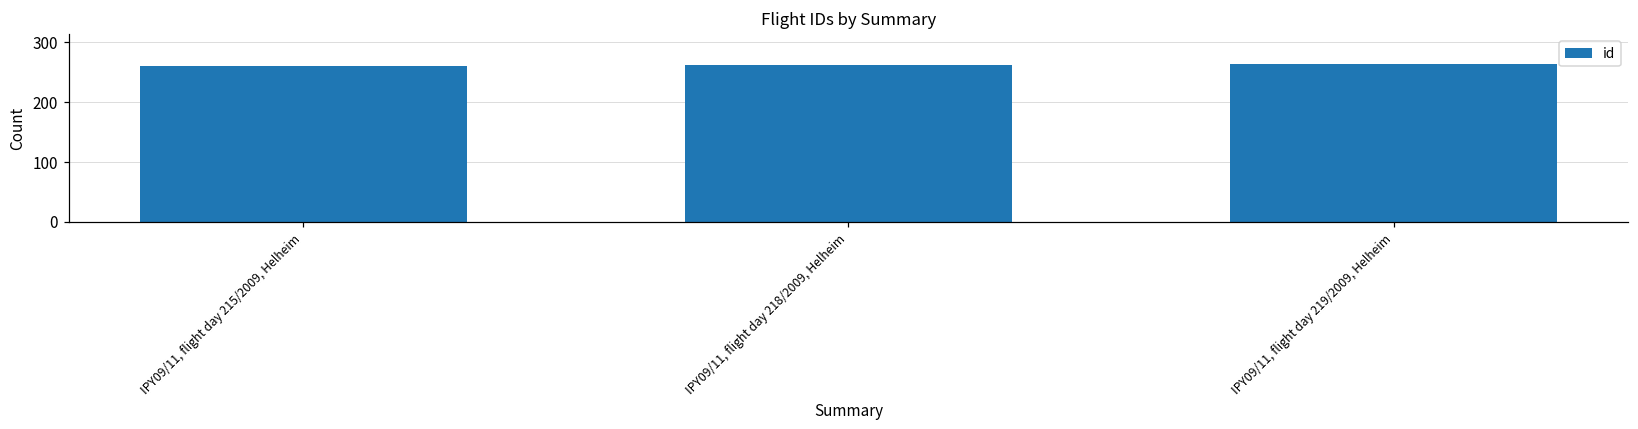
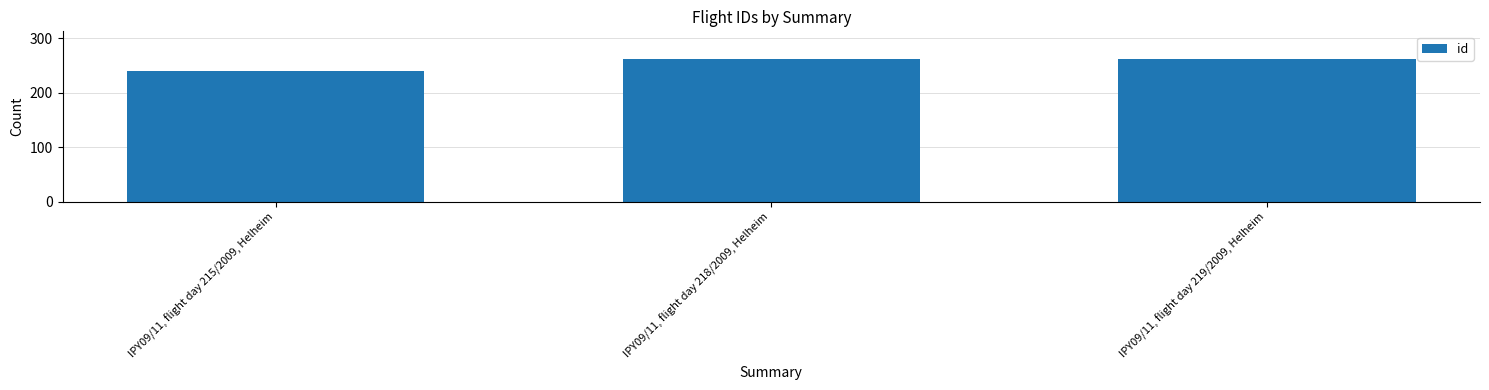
  {
-   "IPY09/11, flight day 215/2009, Helheim": 260,
+   "IPY09/11, flight day 215/2009, Helheim": 240,
    "IPY09/11, flight day 218/2009, Helheim": 260,
    "IPY09/11, flight day 219/2009, Helheim": 260
  }
